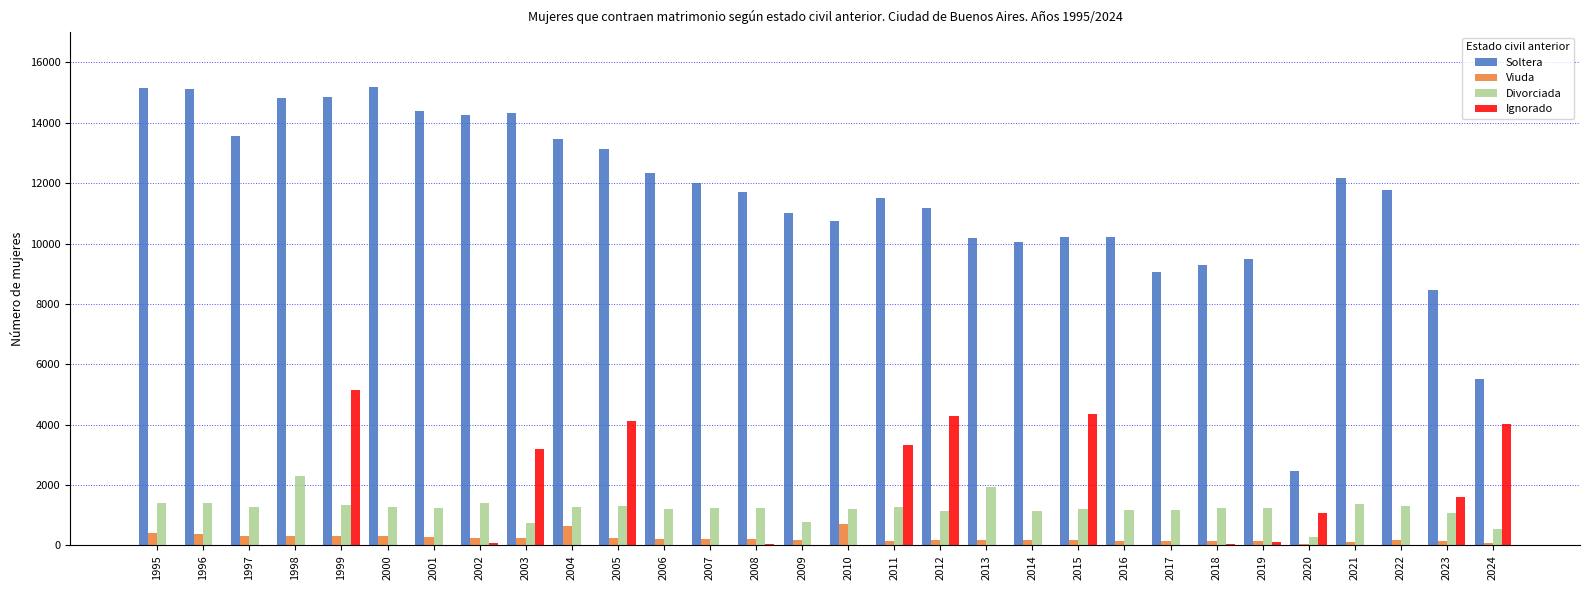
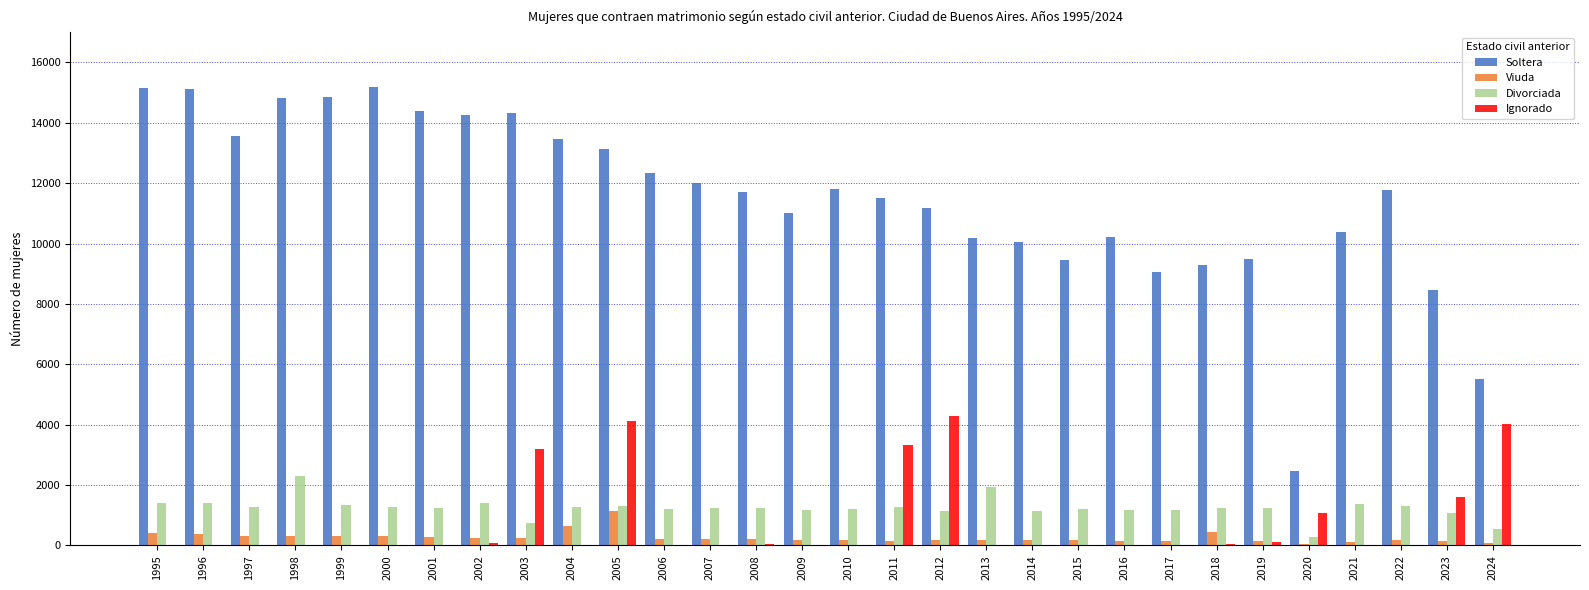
  {
    "Soltera": {
      "1995": 15100,
      "1996": 15100,
      "1997": 13600,
      "1998": 14800,
      "1999": 14800,
      "2000": 15200,
      "2001": 14400,
      "2002": 14300,
      "2003": 14300,
      "2004": 13500,
      "2005": 13100,
      "2006": 12300,
      "2007": 12000,
      "2008": 11700,
      "2009": 11000,
-     "2010": 10800,
+     "2010": 11800,
      "2011": 11500,
      "2012": 11200,
      "2013": 10200,
      "2014": 10000,
-     "2015": 10200,
+     "2015": 9400,
      "2016": 10200,
      "2017": 9100,
      "2018": 9300,
      "2019": 9500,
      "2020": 2500,
-     "2021": 12200,
+     "2021": 10400,
      "2022": 11800,
      "2023": 8500,
      "2024": 5500
    },
    "Viuda": {
      "1995": 400,
      "1996": 400,
      "1997": 300,
      "1998": 300,
      "1999": 300,
      "2000": 300,
      "2001": 300,
      "2002": 300,
      "2003": 300,
      "2004": 600,
-     "2005": 200,
+     "2005": 1200,
      "2006": 200,
      "2007": 200,
      "2008": 200,
      "2009": 200,
-     "2010": 700,
+     "2010": 200,
      "2011": 200,
      "2012": 200,
      "2013": 200,
      "2014": 200,
      "2015": 200,
      "2016": 100,
      "2017": 100,
-     "2018": 200,
+     "2018": 500,
      "2019": 100,
      "2021": 100,
      "2022": 200,
      "2023": 100,
      "2024": 100
    },
    "Divorciada": {
      "1995": 1400,
      "1996": 1400,
      "1997": 1300,
      "1998": 2300,
      "1999": 1300,
      "2000": 1300,
      "2001": 1300,
      "2002": 1400,
      "2003": 700,
      "2004": 1300,
      "2005": 1300,
      "2006": 1200,
      "2007": 1200,
      "2008": 1200,
-     "2009": 800,
+     "2009": 1200,
      "2010": 1200,
      "2011": 1300,
      "2012": 1200,
      "2013": 1900,
      "2014": 1100,
      "2015": 1200,
      "2016": 1200,
      "2017": 1200,
      "2018": 1200,
      "2019": 1200,
      "2020": 300,
      "2021": 1400,
      "2022": 1300,
      "2023": 1100,
      "2024": 500
    },
    "Ignorado": {
      "1996": 0,
      "1997": 0,
      "1998": 0,
-     "1999": 5100,
+     "1999": 0,
      "2000": 0,
      "2001": 0,
      "2002": 100,
      "2003": 3200,
      "2004": 0,
      "2005": 4100,
      "2011": 3300,
      "2012": 4300,
-     "2015": 4400,
+     "2015": 0,
      "2019": 100,
      "2020": 1100,
      "2021": 0,
      "2023": 1600,
      "2024": 4000
    }
  }
